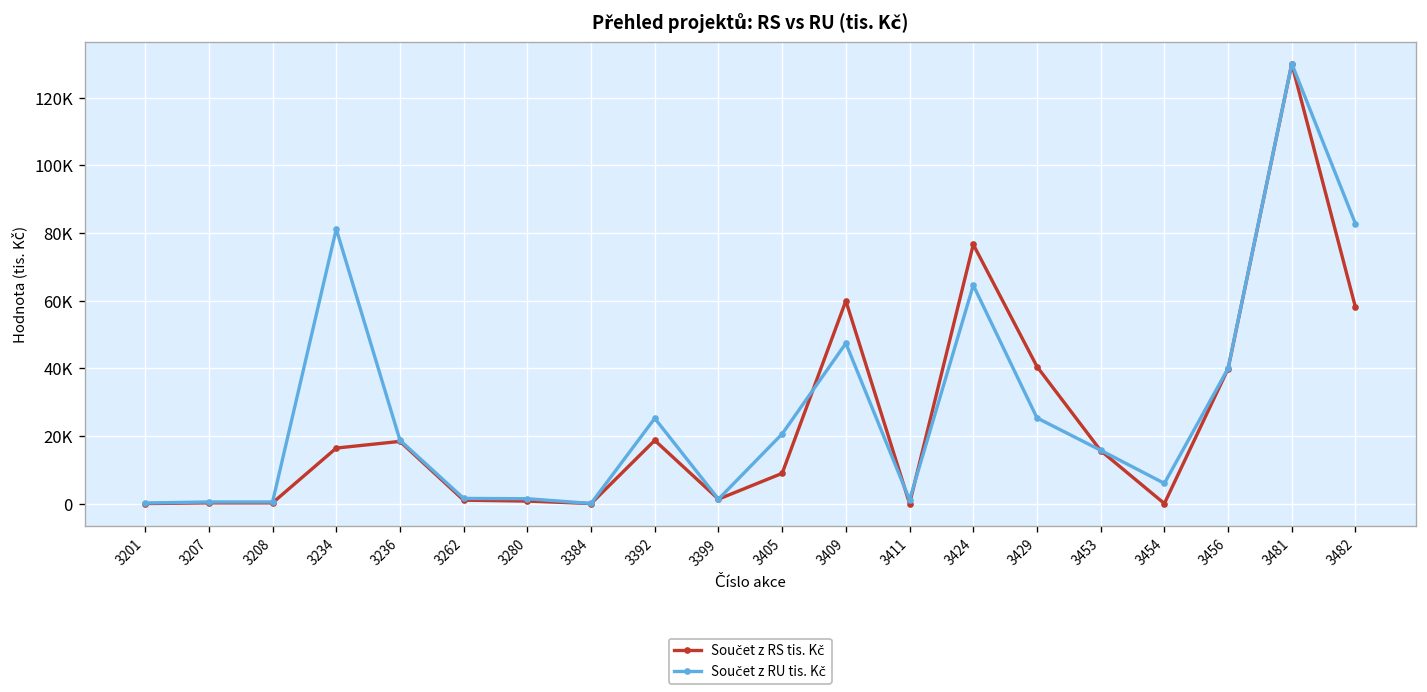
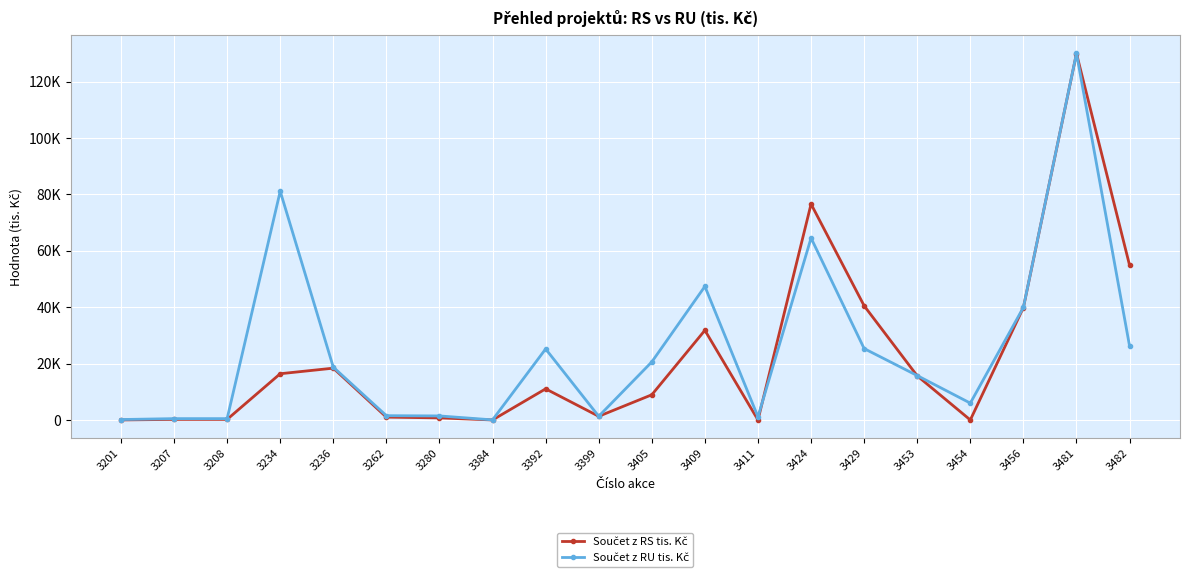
  {
    "Součet z RS tis. Kč": {
      "3234": 16000,
-     "3392": 19000,
+     "3392": 11000,
      "3405": 9000,
-     "3409": 60000,
+     "3409": 32000,
      "3411": 0,
      "3424": 77000,
      "3429": 41000,
      "3454": 0,
-     "3482": 58000
+     "3482": 55000
    },
    "Součet z RU tis. Kč": {
      "3234": 81000,
      "3392": 25000,
      "3405": 21000,
      "3409": 47000,
      "3411": 1000,
      "3424": 65000,
      "3429": 25000,
      "3454": 6000,
-     "3482": 83000
+     "3482": 26000
    }
  }
